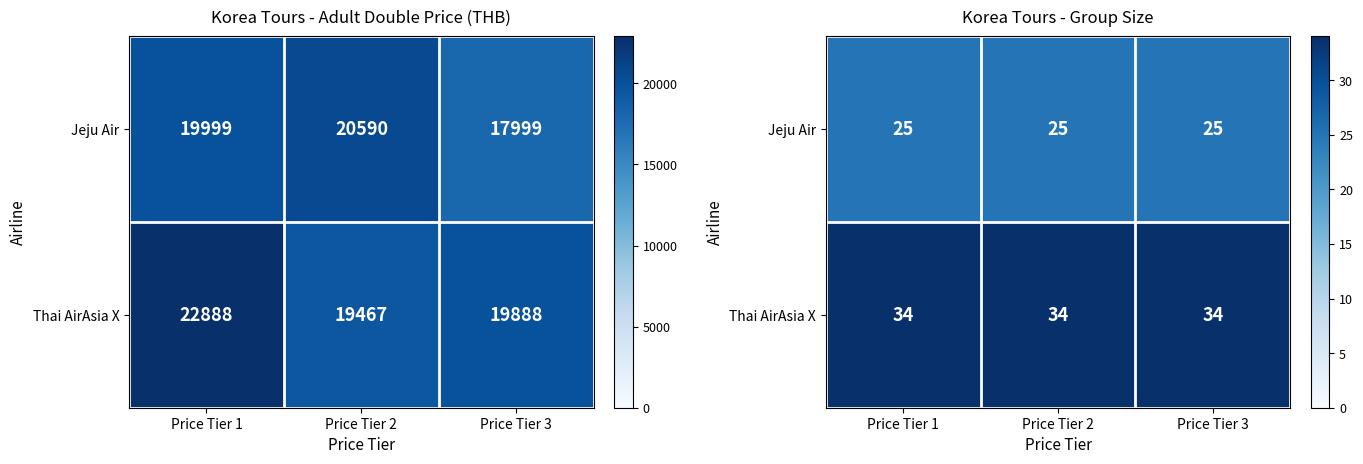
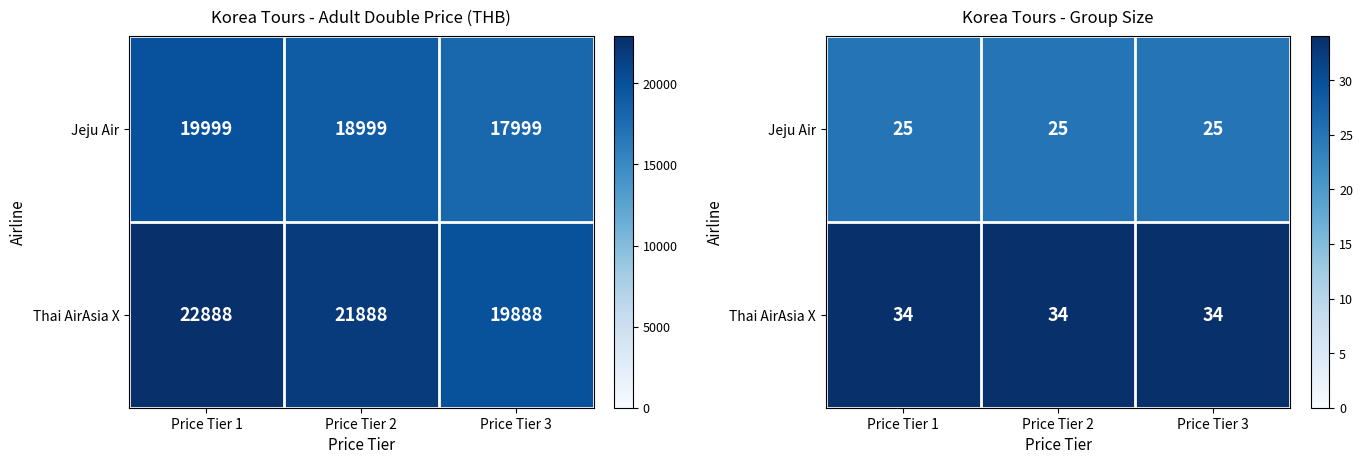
  {
    "Korea Tours - Adult Double Price (THB)": {
      "Jeju Air": {
        "Price Tier 1": 19999,
-       "Price Tier 2": 20590,
+       "Price Tier 2": 18999,
        "Price Tier 3": 17999
      },
      "Thai AirAsia X": {
        "Price Tier 1": 22888,
-       "Price Tier 2": 19467,
+       "Price Tier 2": 21888,
        "Price Tier 3": 19888
      }
    },
    "Korea Tours - Group Size": {
      "Jeju Air": {
        "Price Tier 1": 25,
        "Price Tier 2": 25,
        "Price Tier 3": 25
      },
      "Thai AirAsia X": {
        "Price Tier 1": 34,
        "Price Tier 2": 34,
        "Price Tier 3": 34
      }
    }
  }
